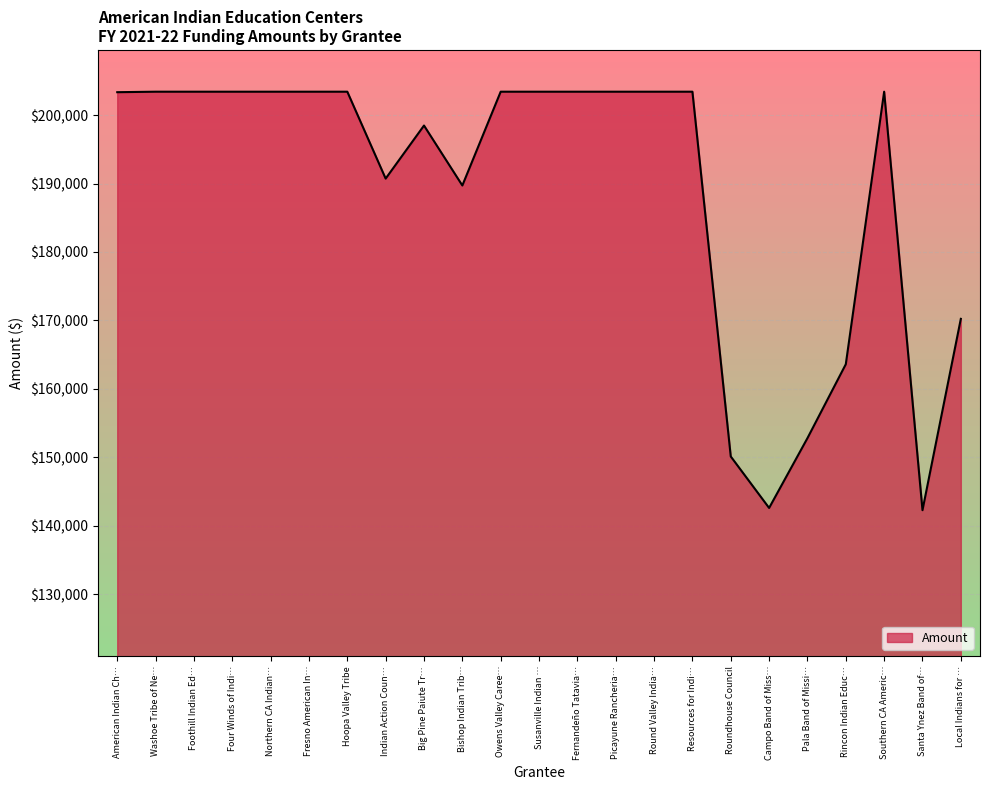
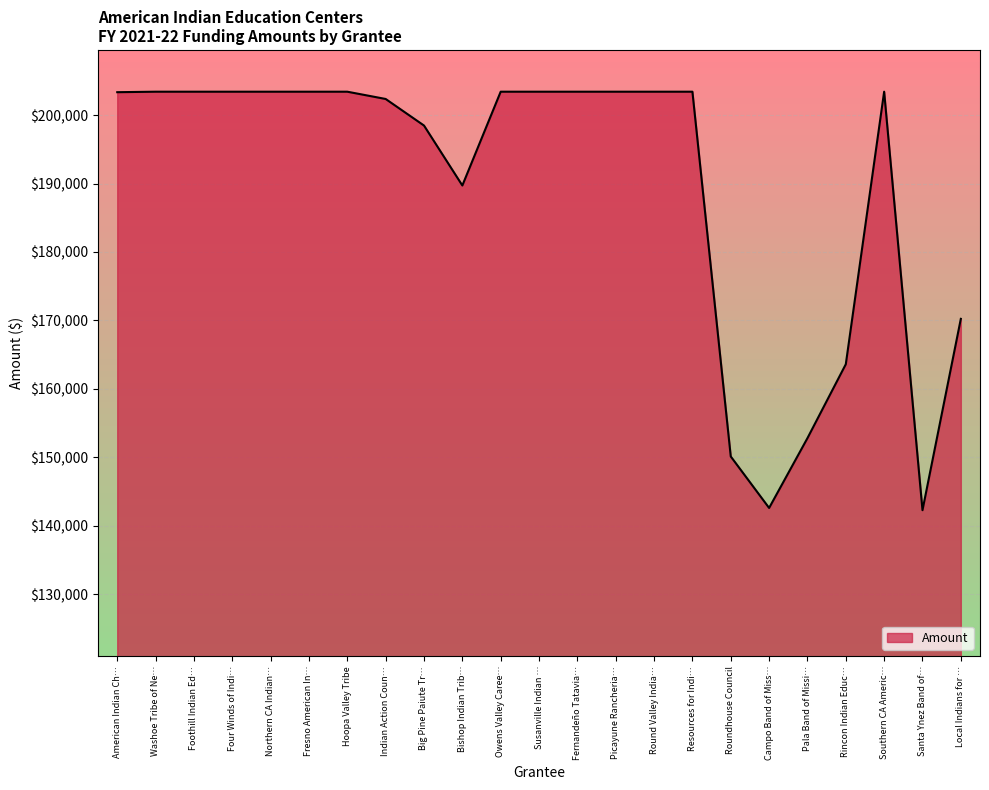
  {
    "American Indian Ch…": "$203,000",
    "Washoe Tribe of Ne…": "$203,000",
    "Foothill Indian Ed…": "$203,000",
    "Four Winds of Indi…": "$203,000",
    "Northern CA Indian…": "$203,000",
    "Fresno American In…": "$203,000",
    "Hoopa Valley Tribe": "$203,000",
-   "Indian Action Coun…": "$191,000",
+   "Indian Action Coun…": "$202,000",
    "Big Pine Paiute Tr…": "$198,000",
    "Bishop Indian Trib…": "$190,000",
    "Owens Valley Caree…": "$203,000",
    "Susanville Indian …": "$203,000",
    "Fernandeño Tatavia…": "$203,000",
    "Picayune Rancheria…": "$203,000",
    "Round Valley India…": "$203,000",
    "Resources for Indi…": "$203,000",
    "Roundhouse Council": "$150,000",
    "Campo Band of Miss…": "$143,000",
    "Pala Band of Missi…": "$153,000",
    "Rincon Indian Educ…": "$164,000",
    "Southern CA Americ…": "$203,000",
    "Santa Ynez Band of…": "$142,000",
    "Local Indians for …": "$170,000"
  }
